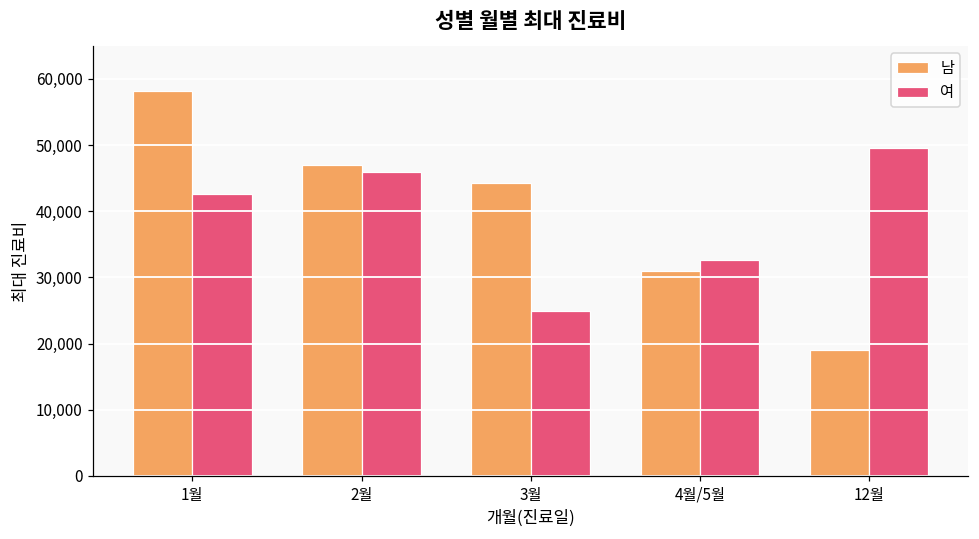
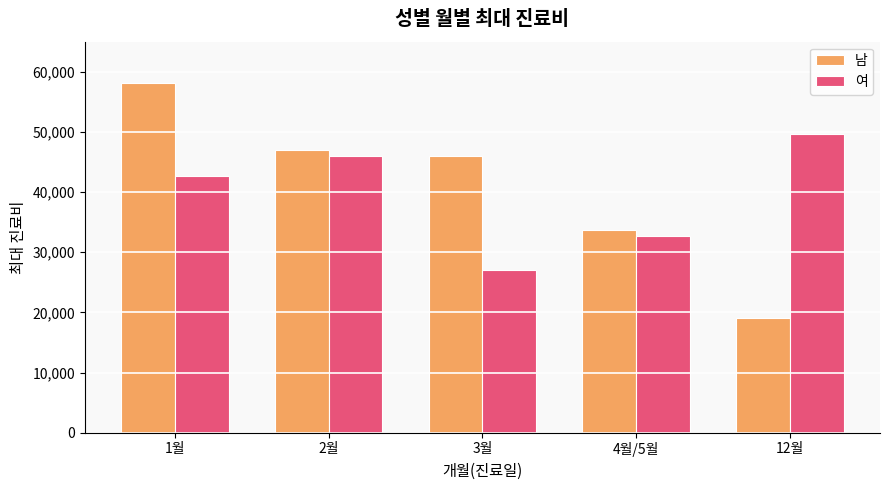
  {
    "남": {
      "1월": "58,000",
      "2월": "47,000",
-     "3월": "44,000",
-     "4월/5월": "31,000",
+     "3월": "46,000",
+     "4월/5월": "34,000",
      "12월": "19,000"
    },
    "여": {
      "1월": "43,000",
      "2월": "46,000",
-     "3월": "25,000",
+     "3월": "27,000",
      "4월/5월": "33,000",
      "12월": "50,000"
    }
  }
